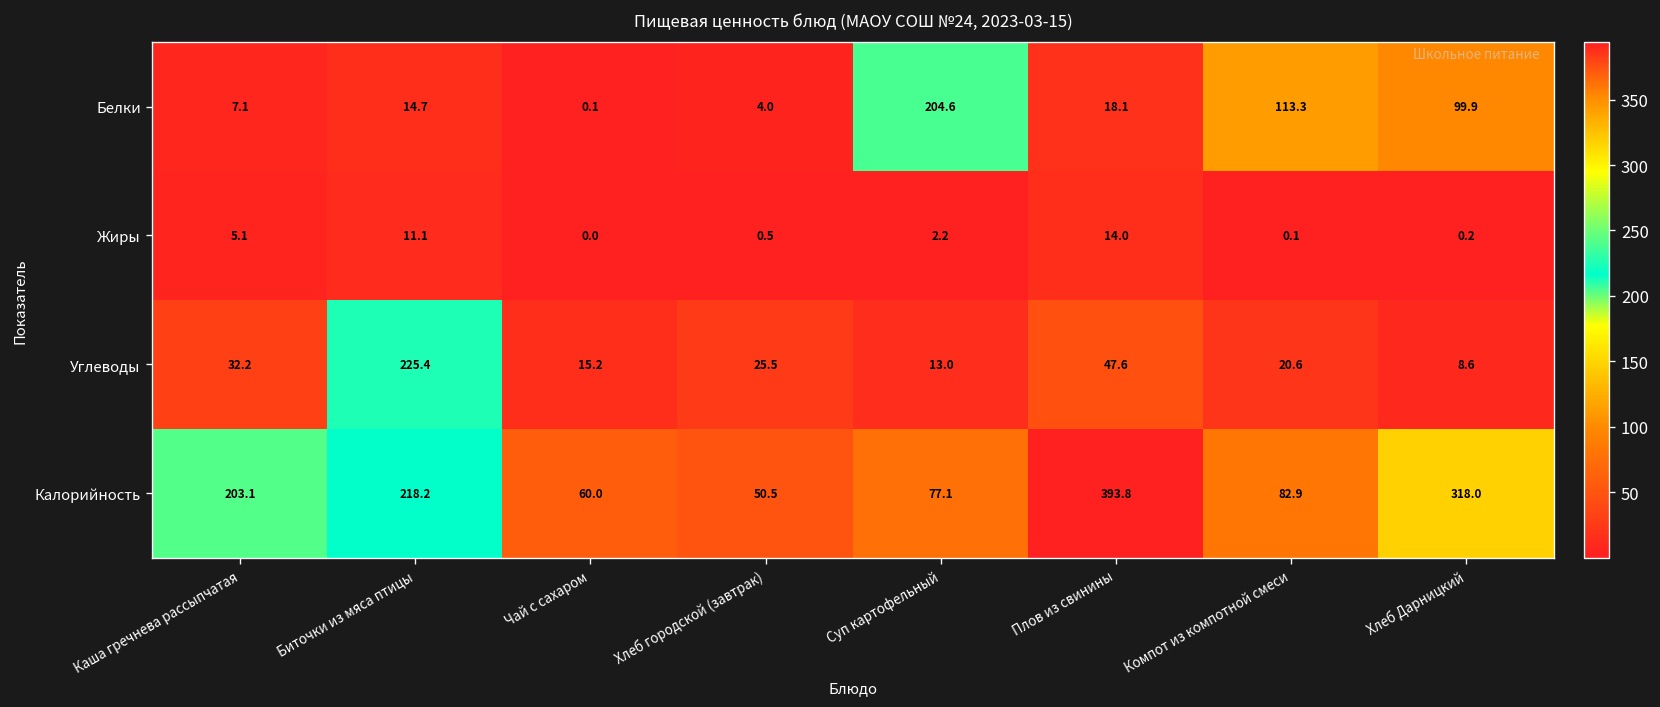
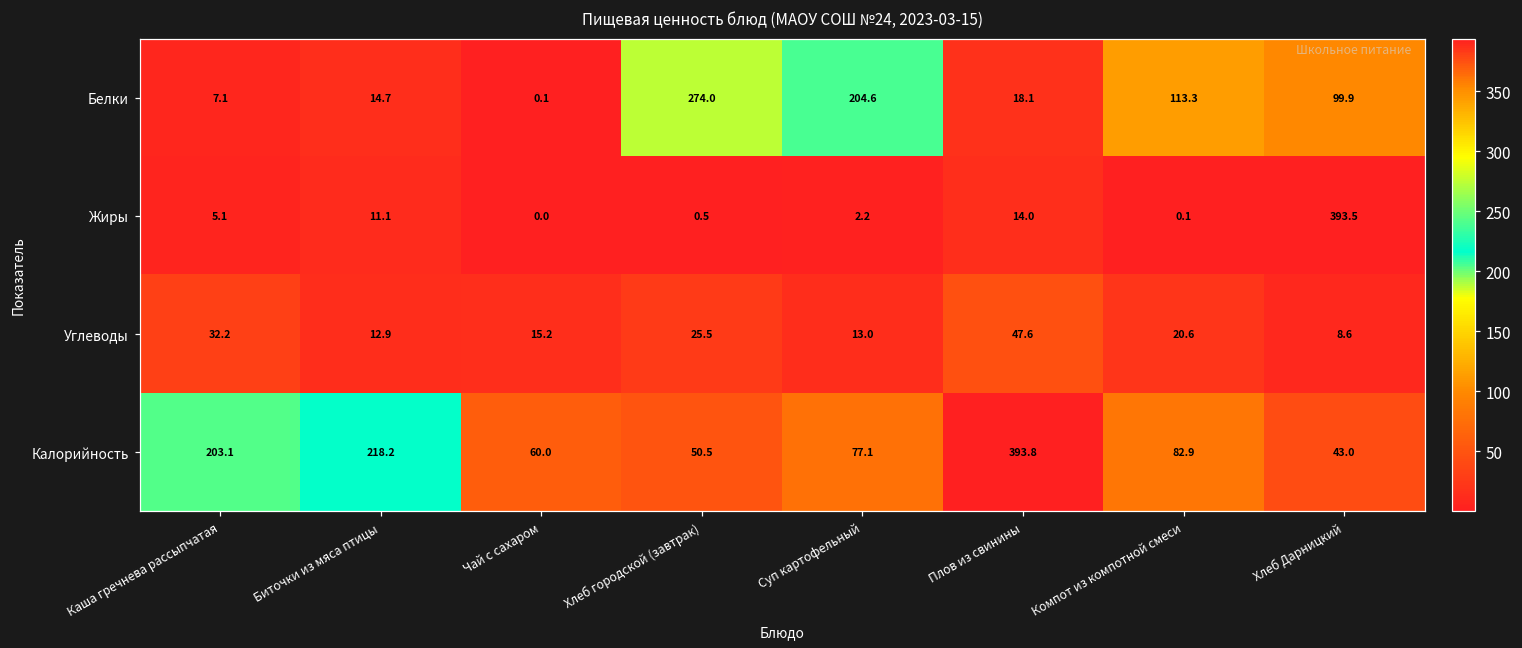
  {
    "Белки": {
      "Каша гречнева рассыпчатая": 7.1,
      "Биточки из мяса птицы": 14.7,
      "Чай с сахаром": 0.1,
-     "Хлеб городской (завтрак)": 4.0,
+     "Хлеб городской (завтрак)": 274.0,
      "Суп картофельный": 204.6,
      "Плов из свинины": 18.1,
      "Компот из компотной смеси": 113.3
    },
    "Жиры": {
      "Каша гречнева рассыпчатая": 5.1,
      "Биточки из мяса птицы": 11.1,
      "Чай с сахаром": 0.0,
      "Хлеб городской (завтрак)": 0.5,
      "Суп картофельный": 2.2,
      "Плов из свинины": 14.0,
      "Компот из компотной смеси": 0.1,
-     "Хлеб Дарницкий": 0.2
+     "Хлеб Дарницкий": 393.5
    },
    "Углеводы": {
      "Каша гречнева рассыпчатая": 32.2,
-     "Биточки из мяса птицы": 225.4,
+     "Биточки из мяса птицы": 12.9,
      "Чай с сахаром": 15.2,
      "Хлеб городской (завтрак)": 25.5,
      "Суп картофельный": 13.0,
      "Плов из свинины": 47.6,
      "Компот из компотной смеси": 20.6,
      "Хлеб Дарницкий": 8.6
    },
    "Калорийность": {
      "Каша гречнева рассыпчатая": 203.1,
      "Биточки из мяса птицы": 218.2,
      "Чай с сахаром": 60.0,
      "Хлеб городской (завтрак)": 50.5,
      "Суп картофельный": 77.1,
      "Плов из свинины": 393.8,
      "Компот из компотной смеси": 82.9,
-     "Хлеб Дарницкий": 318.0
+     "Хлеб Дарницкий": 43.0
    }
  }
